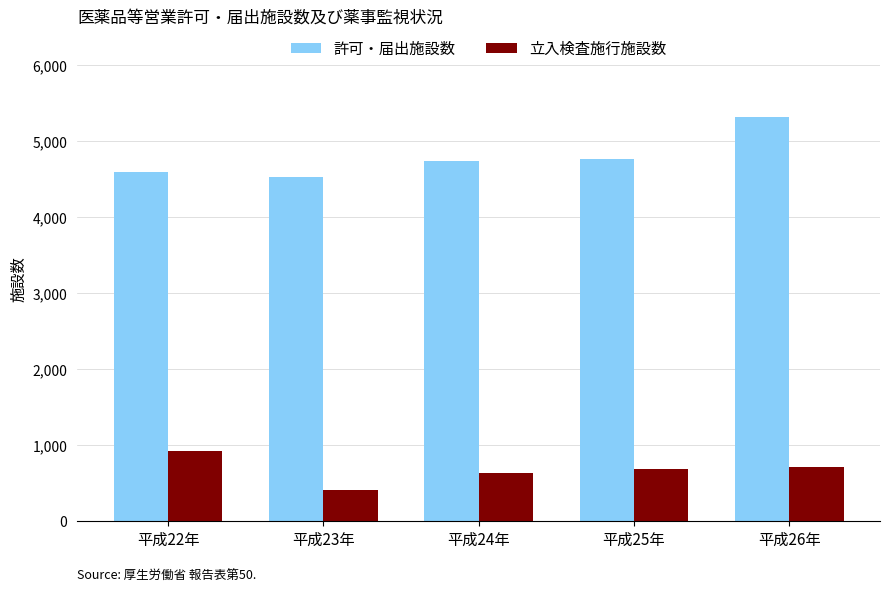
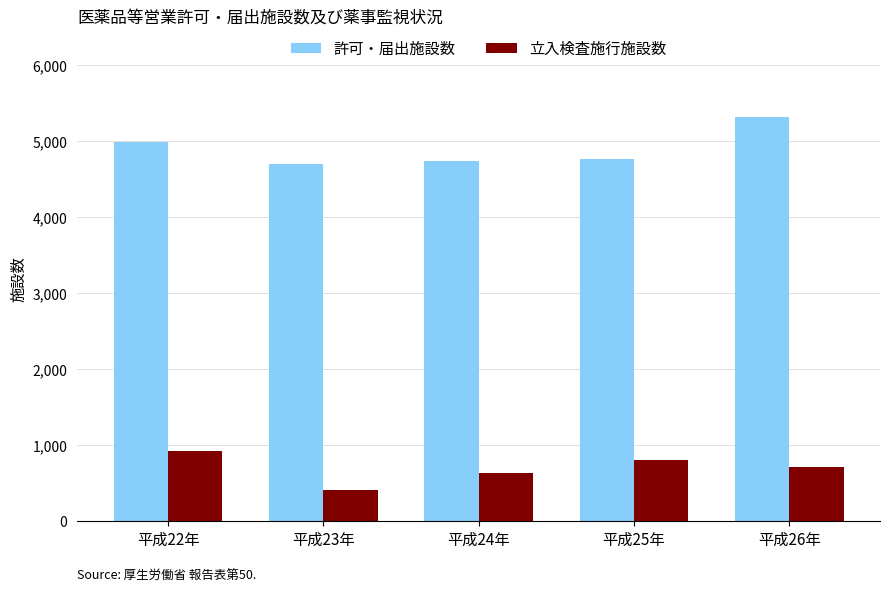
  {
    "許可・届出施設数": {
-     "平成22年": "4,600",
-     "平成23年": "4,500",
+     "平成22年": "5,000",
+     "平成23年": "4,700",
      "平成24年": "4,700",
      "平成25年": "4,800",
      "平成26年": "5,300"
    },
    "立入検査施行施設数": {
      "平成22年": "900",
      "平成23年": "400",
      "平成24年": "600",
-     "平成25年": "700",
+     "平成25年": "800",
      "平成26年": "700"
    }
  }
